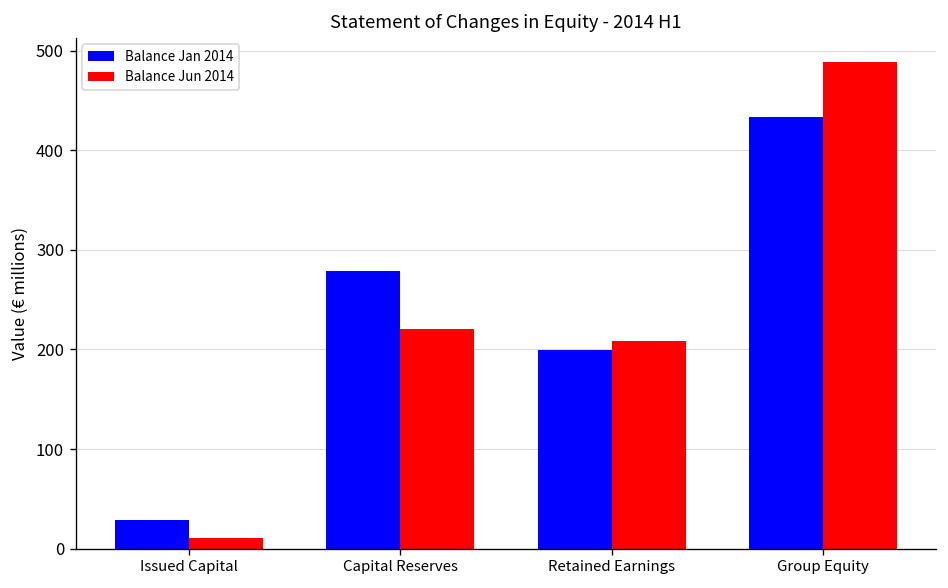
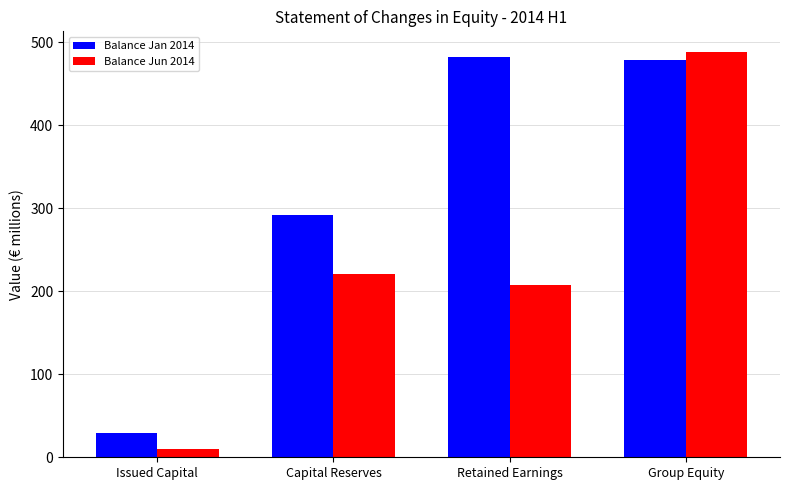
  {
    "Balance Jan 2014": {
      "Issued Capital": 30,
-     "Capital Reserves": 280,
-     "Retained Earnings": 200,
-     "Group Equity": 430
+     "Capital Reserves": 290,
+     "Retained Earnings": 480,
+     "Group Equity": 480
    },
    "Balance Jun 2014": {
      "Issued Capital": 10,
      "Capital Reserves": 220,
      "Retained Earnings": 210,
      "Group Equity": 490
    }
  }
